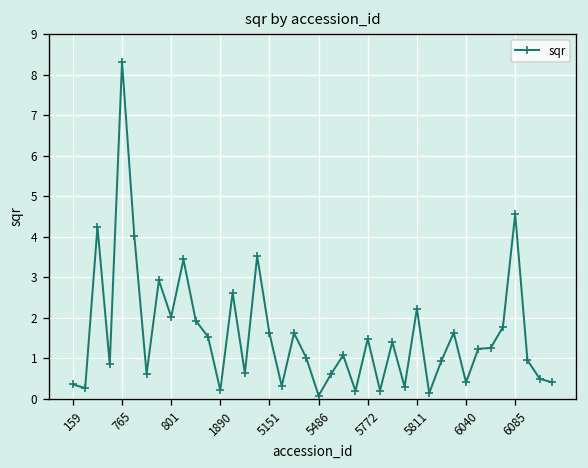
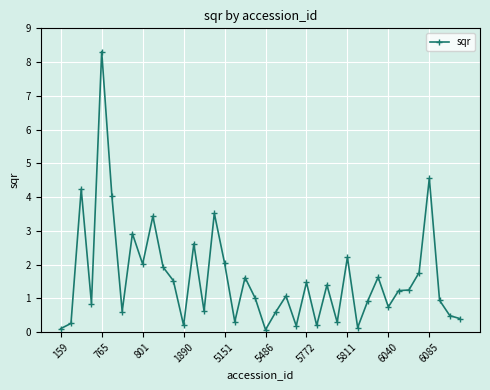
  {
-   "159": 0.3,
+   "159": 0.1,
    "765": 8.3,
    "801": 2.0,
    "1890": 0.2,
-   "5151": 1.6,
+   "5151": 2.0,
    "5486": 0.1,
    "5772": 1.5,
    "5811": 2.2,
-   "6040": 0.4,
+   "6040": 0.7,
    "6085": 4.6
  }
